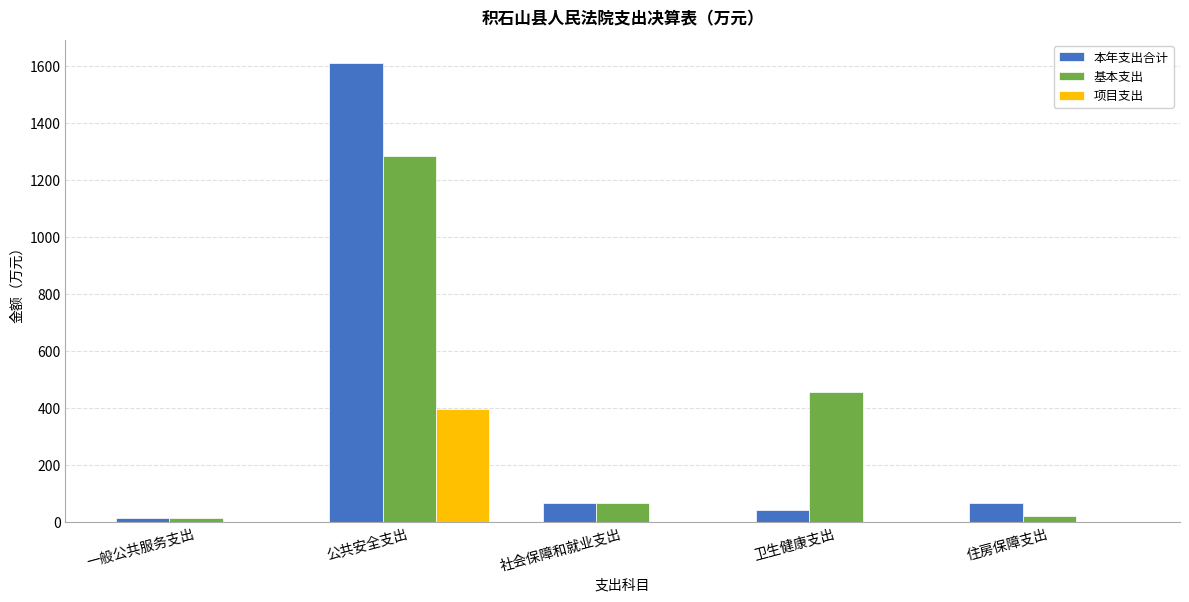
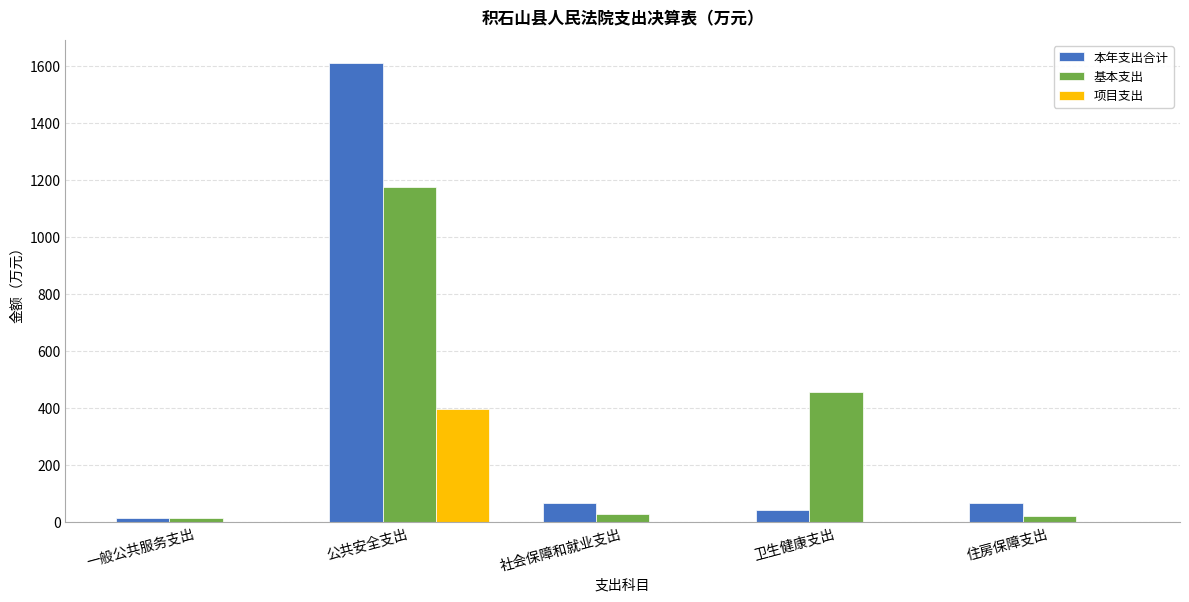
  {
    "本年支出合计": {
      "一般公共服务支出": 10,
      "公共安全支出": 1610,
      "社会保障和就业支出": 70,
      "卫生健康支出": 40,
      "住房保障支出": 60
    },
    "基本支出": {
      "一般公共服务支出": 10,
-     "公共安全支出": 1280,
-     "社会保障和就业支出": 70,
+     "公共安全支出": 1170,
+     "社会保障和就业支出": 30,
      "卫生健康支出": 460,
      "住房保障支出": 20
    },
    "项目支出": {
      "一般公共服务支出": 0,
      "公共安全支出": 400,
      "社会保障和就业支出": 0,
      "卫生健康支出": 0,
      "住房保障支出": 0
    }
  }
